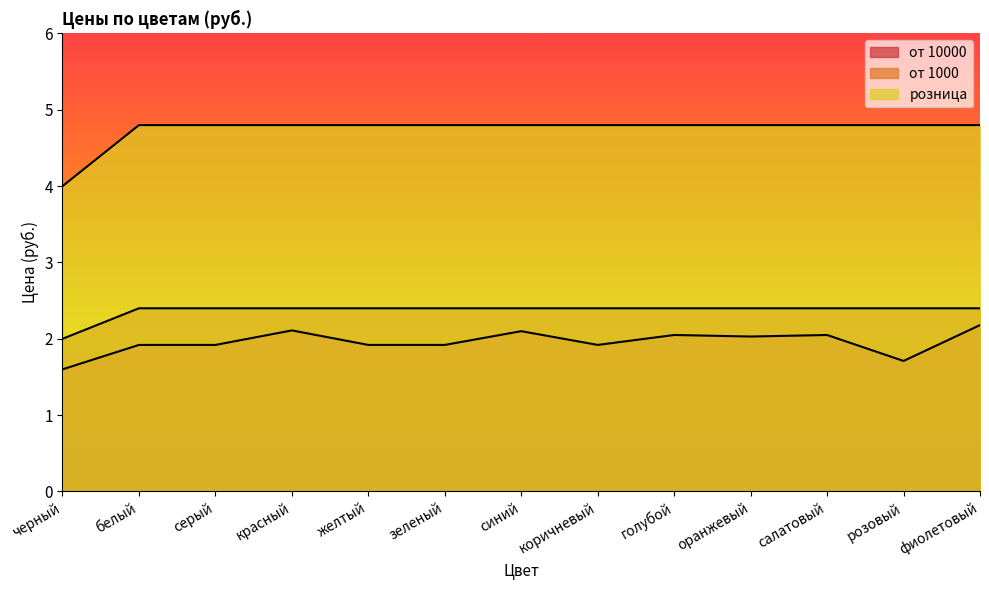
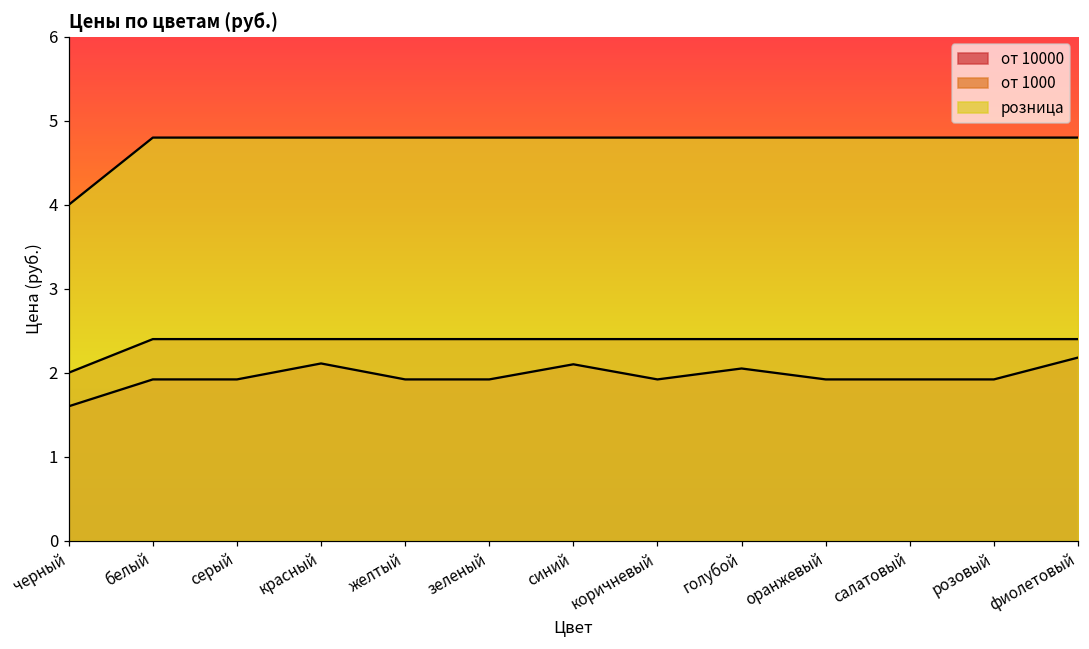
  {
    "от 10000": {
      "черный": 1.6,
      "белый": 1.9,
      "серый": 1.9,
      "красный": 2.1,
      "желтый": 1.9,
      "зеленый": 1.9,
      "синий": 2.1,
      "коричневый": 1.9,
      "голубой": 2.1,
-     "оранжевый": 2.0,
-     "салатовый": 2.1,
-     "розовый": 1.7,
+     "оранжевый": 1.9,
+     "салатовый": 1.9,
+     "розовый": 1.9,
      "фиолетовый": 2.2
    },
    "от 1000": {
      "черный": 2.0,
      "белый": 2.4,
      "серый": 2.4,
      "красный": 2.4,
      "желтый": 2.4,
      "зеленый": 2.4,
      "синий": 2.4,
      "коричневый": 2.4,
      "голубой": 2.4,
      "оранжевый": 2.4,
      "салатовый": 2.4,
      "розовый": 2.4,
      "фиолетовый": 2.4
    },
    "розница": {
      "черный": 4.0,
      "белый": 4.8,
      "серый": 4.8,
      "красный": 4.8,
      "желтый": 4.8,
      "зеленый": 4.8,
      "синий": 4.8,
      "коричневый": 4.8,
      "голубой": 4.8,
      "оранжевый": 4.8,
      "салатовый": 4.8,
      "розовый": 4.8,
      "фиолетовый": 4.8
    }
  }
